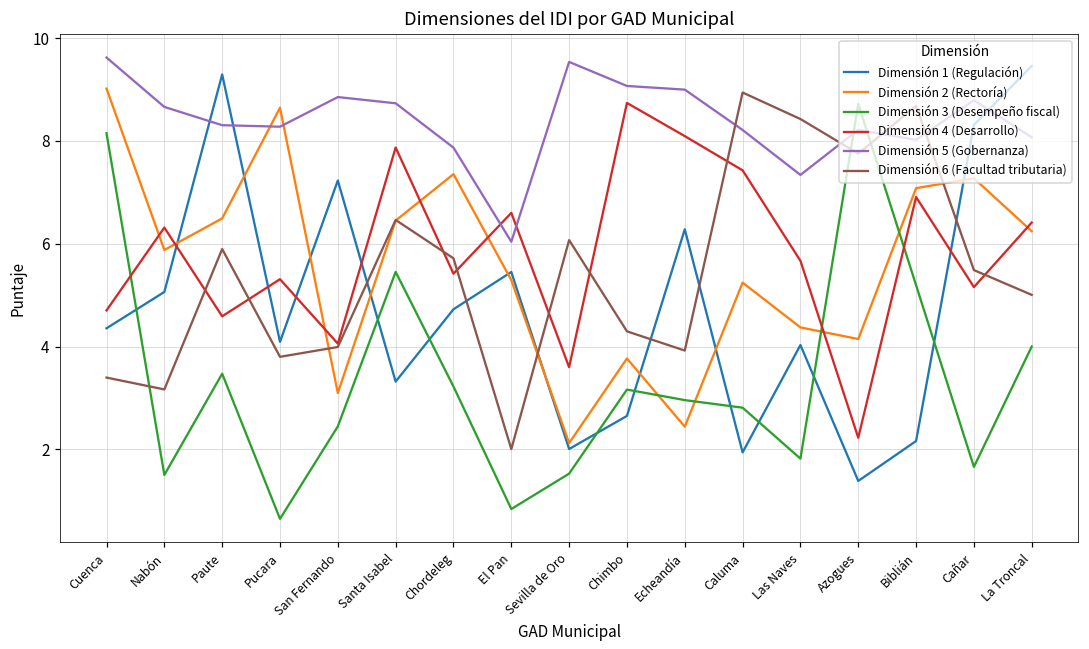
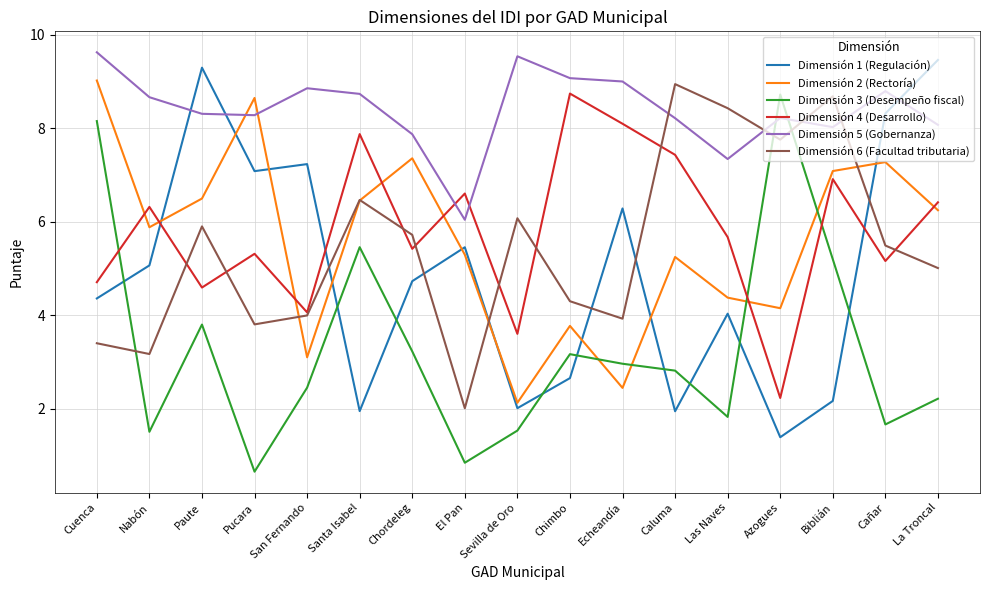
  {
    "Dimensión 1 (Regulación)": {
      "Cuenca": 4.4,
      "Nabón": 5.1,
      "Paute": 9.3,
-     "Pucara": 4.1,
+     "Pucara": 7.1,
      "San Fernando": 7.2,
-     "Santa Isabel": 3.3,
+     "Santa Isabel": 1.9,
      "Chordeleg": 4.7,
      "El Pan": 5.5,
      "Sevilla de Oro": 2.0,
      "Chimbo": 2.7,
      "Echeandía": 6.3,
      "Caluma": 1.9,
      "Las Naves": 4.0,
      "Azogues": 1.4,
      "Biblián": 2.2
    },
    "Dimensión 2 (Rectoría)": {
      "Cuenca": 9.0,
      "Nabón": 5.9,
      "Paute": 6.5,
      "Pucara": 8.6,
      "San Fernando": 3.1,
      "Chordeleg": 7.4,
      "El Pan": 5.3,
      "Sevilla de Oro": 2.1,
      "Chimbo": 3.8,
      "Echeandía": 2.4,
      "Caluma": 5.2,
      "Las Naves": 4.4,
      "Azogues": 4.1,
      "Biblián": 7.1,
      "Cañar": 7.3,
      "La Troncal": 6.2
    },
    "Dimensión 3 (Desempeño fiscal)": {
      "Cuenca": 8.2,
      "Nabón": 1.5,
-     "Paute": 3.5,
+     "Paute": 3.8,
      "Pucara": 0.7,
      "San Fernando": 2.4,
      "Santa Isabel": 5.5,
      "Chordeleg": 3.2,
      "El Pan": 0.8,
      "Sevilla de Oro": 1.5,
      "Chimbo": 3.2,
      "Echeandía": 3.0,
      "Caluma": 2.8,
      "Las Naves": 1.8,
      "Biblián": 5.2,
      "Cañar": 1.7,
-     "La Troncal": 4.0
+     "La Troncal": 2.2
    },
    "Dimensión 4 (Desarrollo)": {
      "Cuenca": 4.7,
      "Nabón": 6.3,
      "Paute": 4.6,
      "Pucara": 5.3,
      "San Fernando": 4.1,
      "Santa Isabel": 7.9,
      "Chordeleg": 5.4,
      "El Pan": 6.6,
      "Sevilla de Oro": 3.6,
      "Chimbo": 8.7,
      "Echeandía": 8.1,
      "Caluma": 7.4,
      "Las Naves": 5.7,
      "Azogues": 2.2,
      "Biblián": 6.9,
      "Cañar": 5.2,
      "La Troncal": 6.4
    },
    "Dimensión 5 (Gobernanza)": {
      "Cuenca": 9.6,
      "Nabón": 8.7,
      "Paute": 8.3,
      "Pucara": 8.3,
      "San Fernando": 8.9,
      "Santa Isabel": 8.7,
      "Chordeleg": 7.9,
      "El Pan": 6.0,
      "Sevilla de Oro": 9.5,
      "Chimbo": 9.1,
      "Echeandía": 9.0,
      "Caluma": 8.2,
      "Las Naves": 7.3
    },
    "Dimensión 6 (Facultad tributaria)": {
      "Cuenca": 3.4,
      "Nabón": 3.2,
      "Paute": 5.9,
      "Pucara": 3.8,
      "San Fernando": 4.0,
      "Chordeleg": 5.7,
      "El Pan": 2.0,
      "Sevilla de Oro": 6.1,
      "Chimbo": 4.3,
      "Echeandía": 3.9,
      "Caluma": 8.9,
      "Las Naves": 8.4,
      "Cañar": 5.5,
      "La Troncal": 5.0
    }
  }
